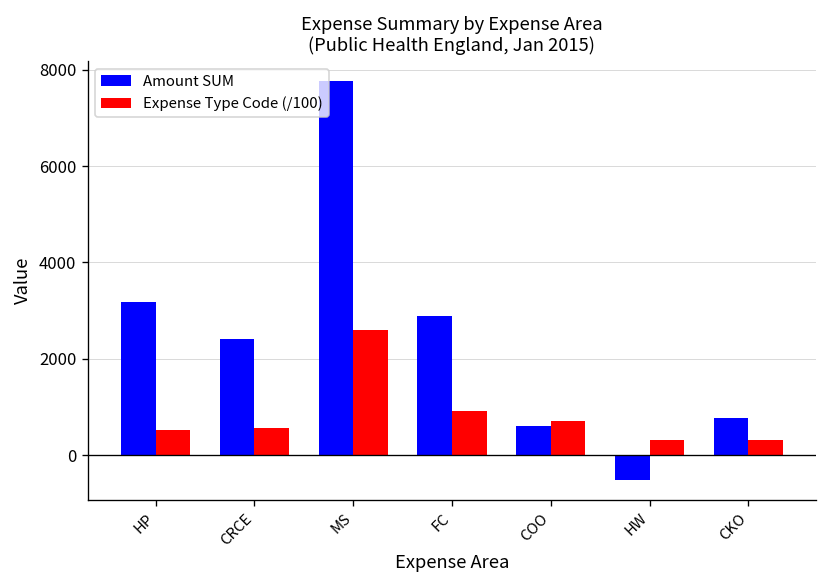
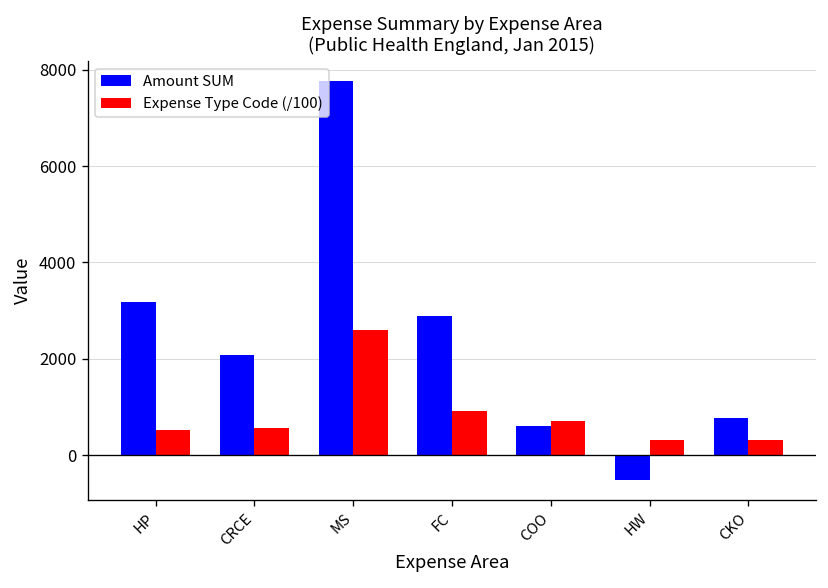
  {
    "Amount SUM": {
      "HP": 3200,
-     "CRCE": 2400,
+     "CRCE": 2100,
      "MS": 7800,
      "FC": 2900,
      "COO": 600,
      "HW": -500,
      "CKO": 800
    },
    "Expense Type Code (/100)": {
      "HP": 500,
      "CRCE": 600,
      "MS": 2600,
      "FC": 900,
      "COO": 700,
      "HW": 300,
      "CKO": 300
    }
  }
